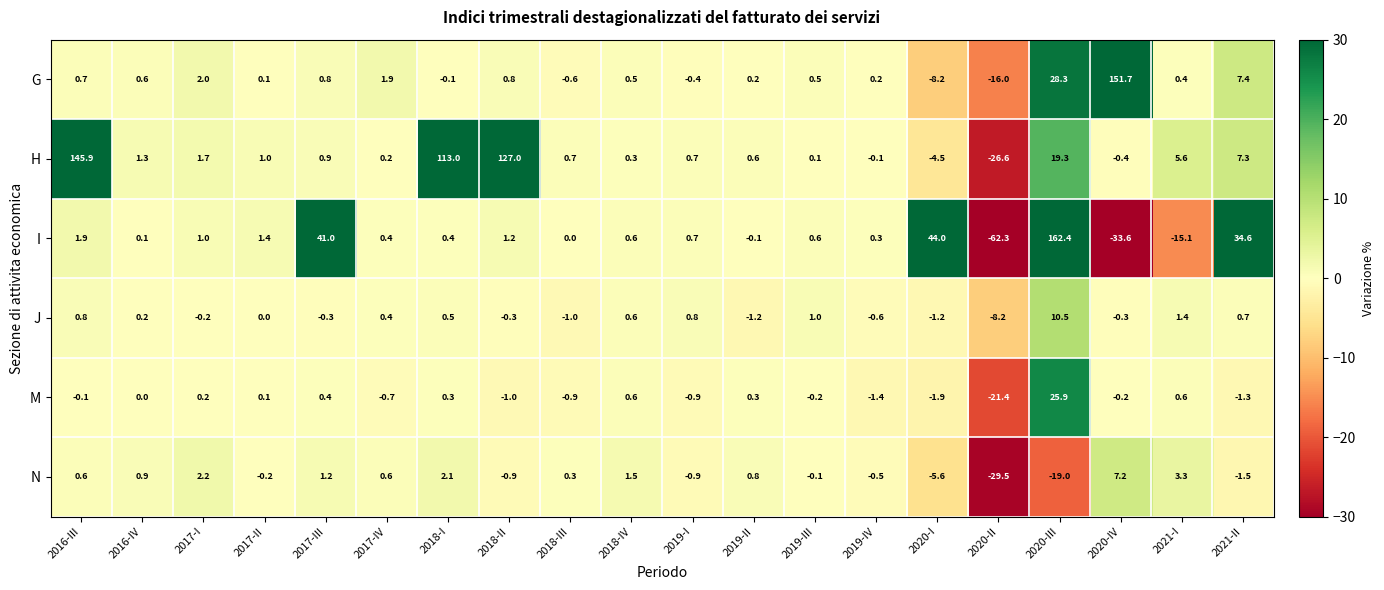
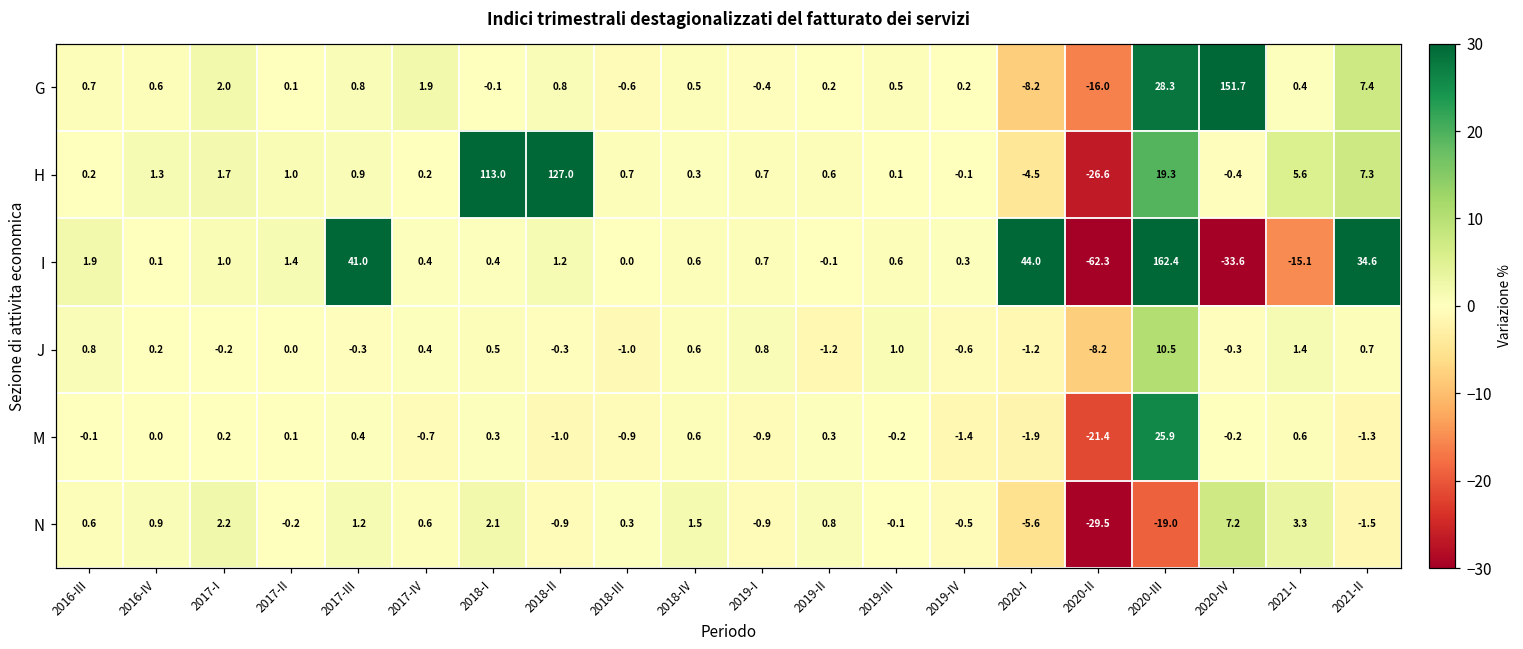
  {
    "G": {
      "2016-III": 0.7,
      "2016-IV": 0.6,
      "2017-I": 2.0,
      "2017-II": 0.1,
      "2017-III": 0.8,
      "2017-IV": 1.9,
      "2018-I": -0.1,
      "2018-II": 0.8,
      "2018-III": -0.6,
      "2018-IV": 0.5,
      "2019-I": -0.4,
      "2019-II": 0.2,
      "2019-III": 0.5,
      "2019-IV": 0.2,
      "2020-I": -8.2,
      "2020-II": -16.0,
      "2020-III": 28.3,
      "2020-IV": 151.7,
      "2021-I": 0.4,
      "2021-II": 7.4
    },
    "H": {
-     "2016-III": 145.9,
+     "2016-III": 0.2,
      "2016-IV": 1.3,
      "2017-I": 1.7,
      "2017-II": 1.0,
      "2017-III": 0.9,
      "2017-IV": 0.2,
      "2018-I": 113.0,
      "2018-II": 127.0,
      "2018-III": 0.7,
      "2018-IV": 0.3,
      "2019-I": 0.7,
      "2019-II": 0.6,
      "2019-III": 0.1,
      "2019-IV": -0.1,
      "2020-I": -4.5,
      "2020-II": -26.6,
      "2020-III": 19.3,
      "2020-IV": -0.4,
      "2021-I": 5.6,
      "2021-II": 7.3
    },
    "I": {
      "2016-III": 1.9,
      "2016-IV": 0.1,
      "2017-I": 1.0,
      "2017-II": 1.4,
      "2017-III": 41.0,
      "2017-IV": 0.4,
      "2018-I": 0.4,
      "2018-II": 1.2,
      "2018-III": 0.0,
      "2018-IV": 0.6,
      "2019-I": 0.7,
      "2019-II": -0.1,
      "2019-III": 0.6,
      "2019-IV": 0.3,
      "2020-I": 44.0,
      "2020-II": -62.3,
      "2020-III": 162.4,
      "2020-IV": -33.6,
      "2021-I": -15.1,
      "2021-II": 34.6
    },
    "J": {
      "2016-III": 0.8,
      "2016-IV": 0.2,
      "2017-I": -0.2,
      "2017-II": 0.0,
      "2017-III": -0.3,
      "2017-IV": 0.4,
      "2018-I": 0.5,
      "2018-II": -0.3,
      "2018-III": -1.0,
      "2018-IV": 0.6,
      "2019-I": 0.8,
      "2019-II": -1.2,
      "2019-III": 1.0,
      "2019-IV": -0.6,
      "2020-I": -1.2,
      "2020-II": -8.2,
      "2020-III": 10.5,
      "2020-IV": -0.3,
      "2021-I": 1.4,
      "2021-II": 0.7
    },
    "M": {
      "2016-III": -0.1,
      "2016-IV": 0.0,
      "2017-I": 0.2,
      "2017-II": 0.1,
      "2017-III": 0.4,
      "2017-IV": -0.7,
      "2018-I": 0.3,
      "2018-II": -1.0,
      "2018-III": -0.9,
      "2018-IV": 0.6,
      "2019-I": -0.9,
      "2019-II": 0.3,
      "2019-III": -0.2,
      "2019-IV": -1.4,
      "2020-I": -1.9,
      "2020-II": -21.4,
      "2020-III": 25.9,
      "2020-IV": -0.2,
      "2021-I": 0.6,
      "2021-II": -1.3
    },
    "N": {
      "2016-III": 0.6,
      "2016-IV": 0.9,
      "2017-I": 2.2,
      "2017-II": -0.2,
      "2017-III": 1.2,
      "2017-IV": 0.6,
      "2018-I": 2.1,
      "2018-II": -0.9,
      "2018-III": 0.3,
      "2018-IV": 1.5,
      "2019-I": -0.9,
      "2019-II": 0.8,
      "2019-III": -0.1,
      "2019-IV": -0.5,
      "2020-I": -5.6,
      "2020-II": -29.5,
      "2020-III": -19.0,
      "2020-IV": 7.2,
      "2021-I": 3.3,
      "2021-II": -1.5
    }
  }
